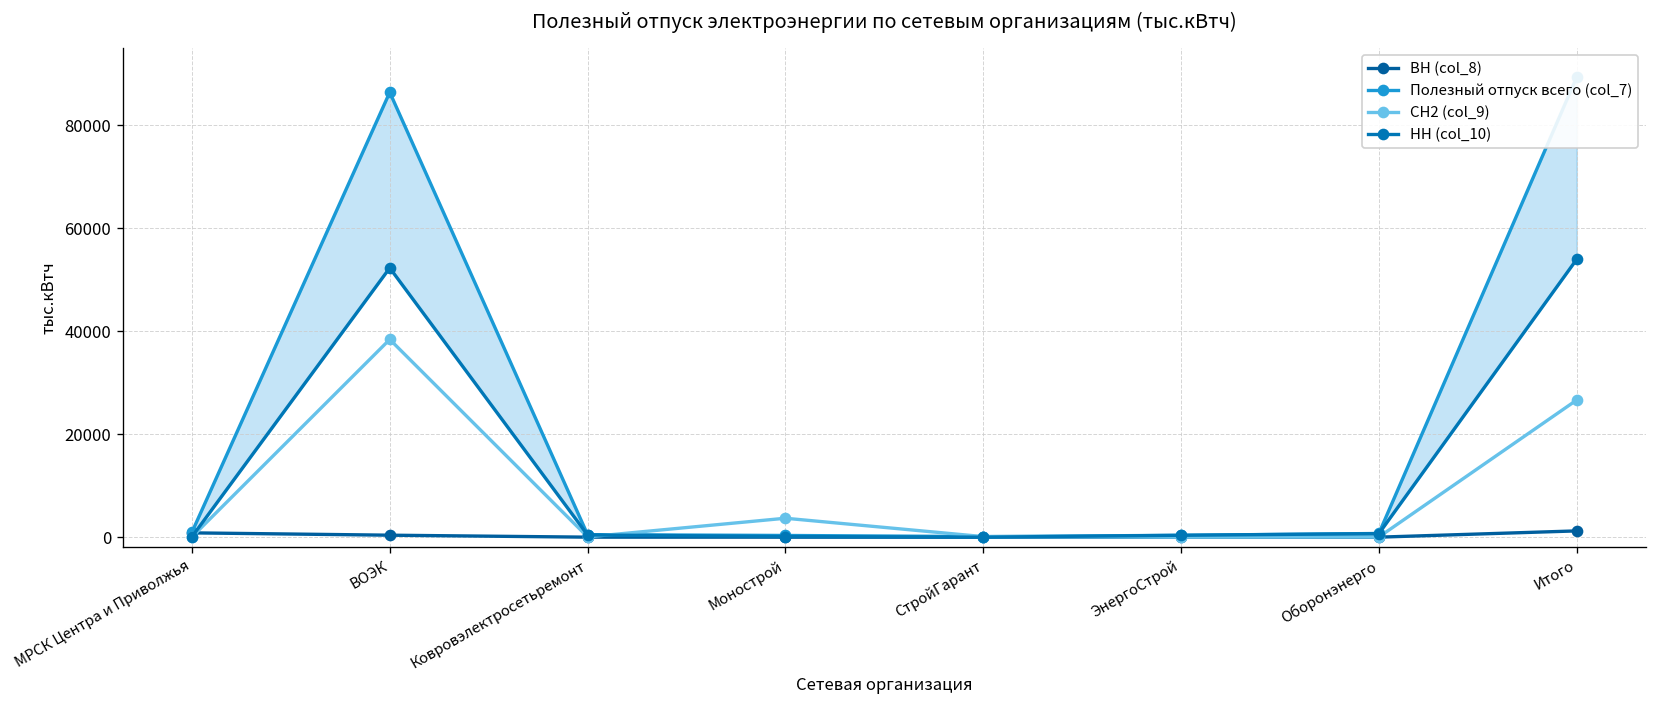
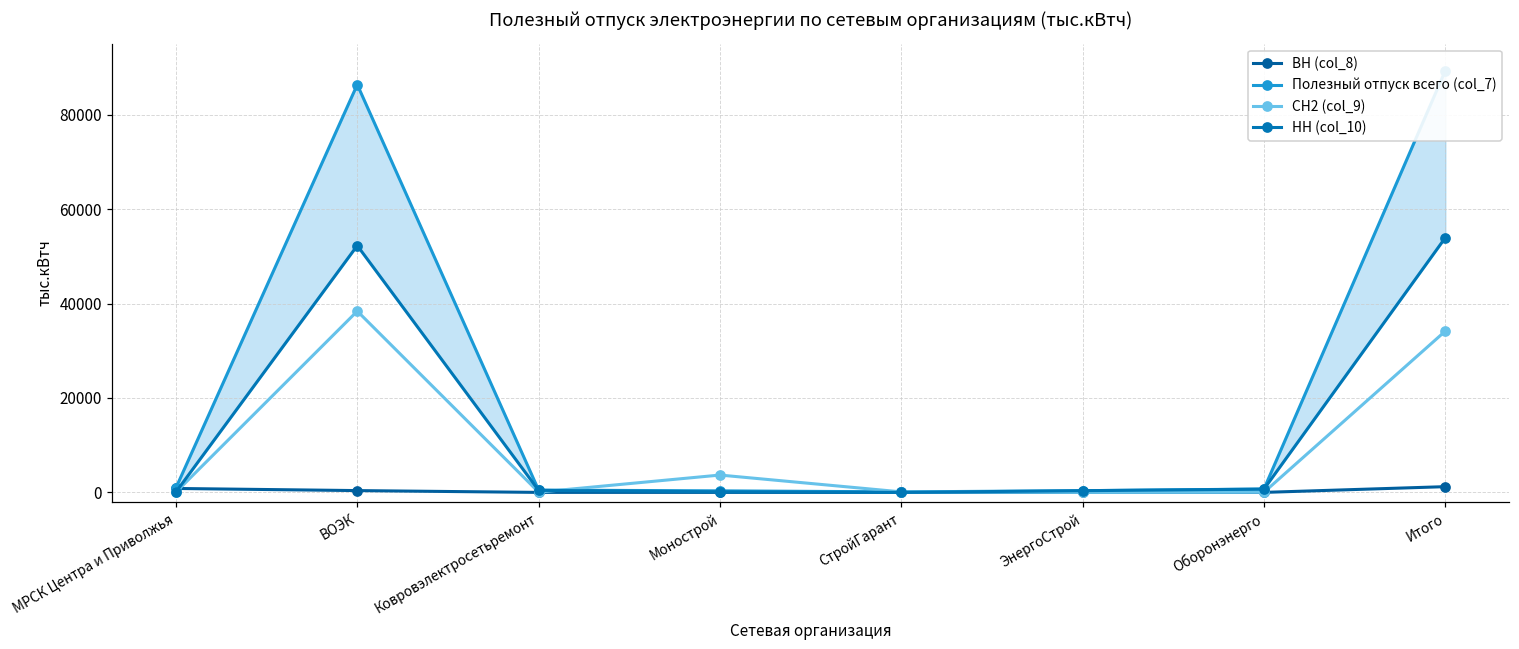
  {
    "СН2 (col_9)": {
      "ВОЭК": 38000,
      "Монострой": 4000,
-     "Итого": 27000
+     "Итого": 34000
    }
  }
